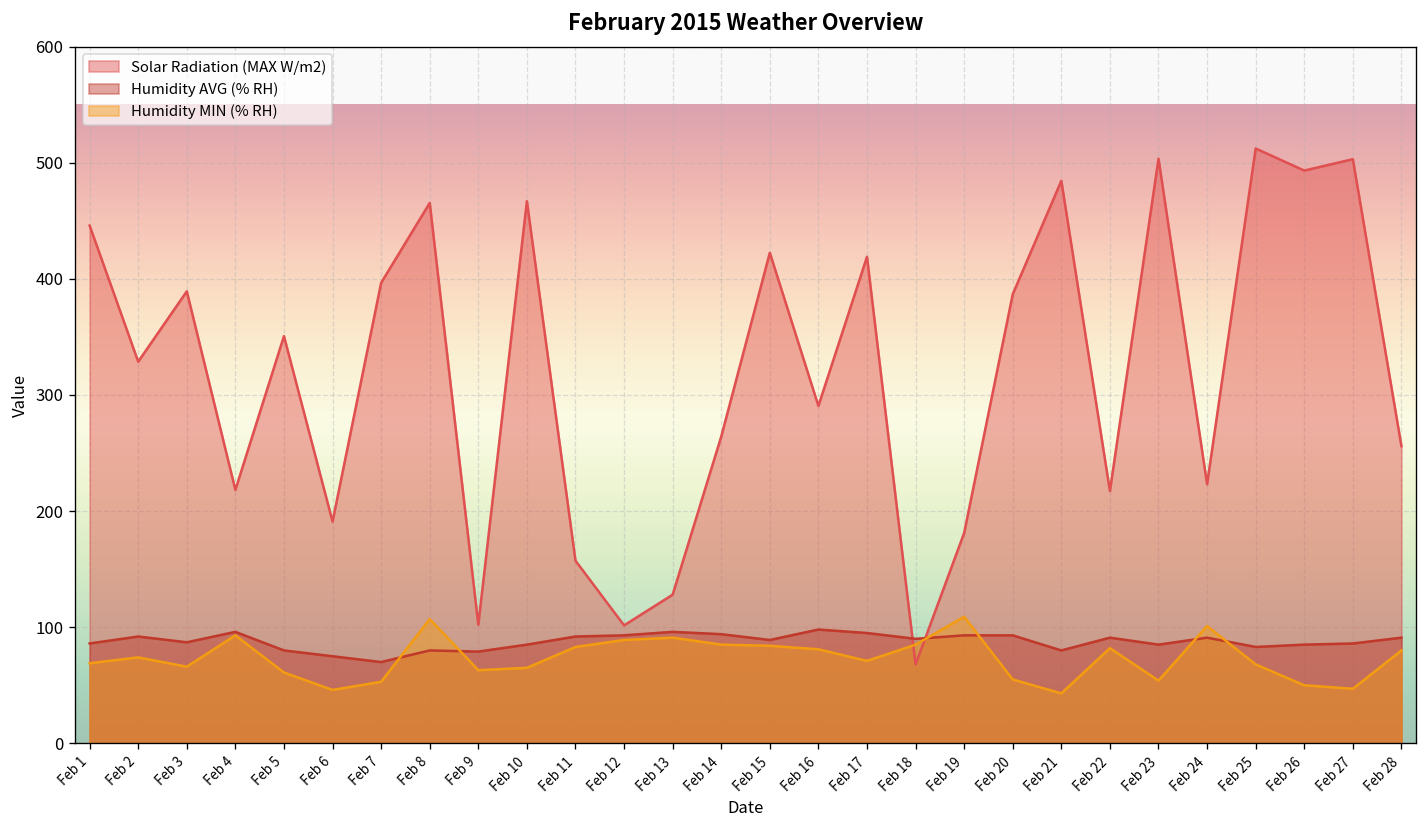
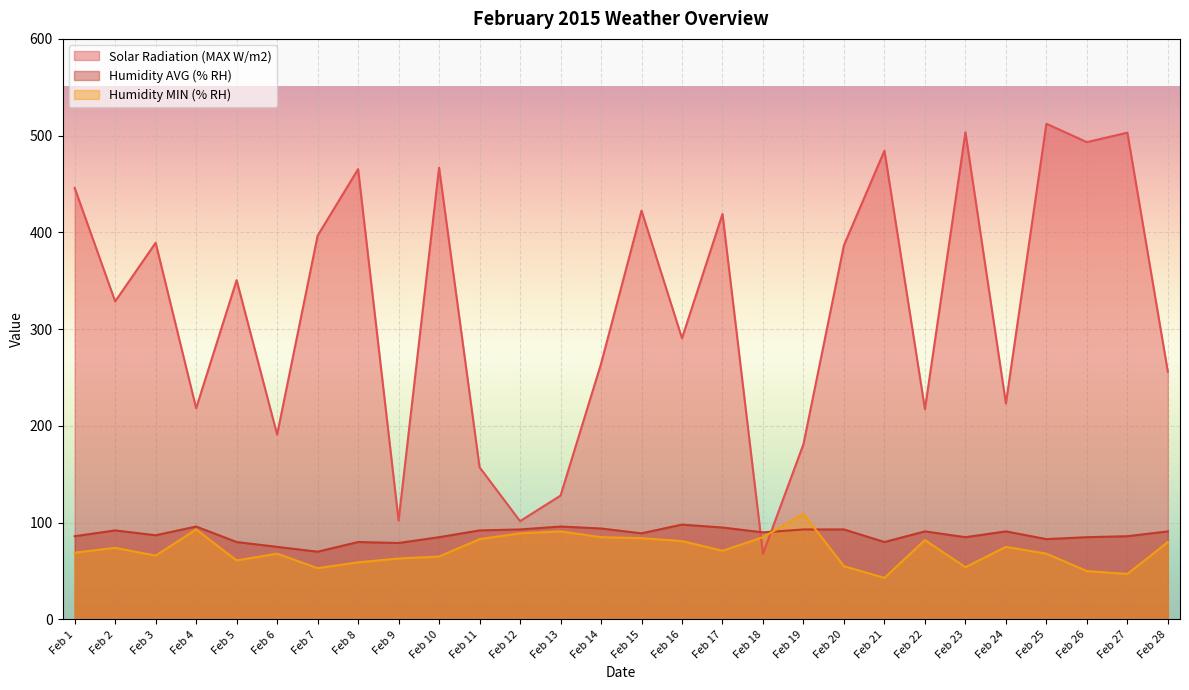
  {
    "Humidity MIN (% RH)": {
      "Feb 1": 70,
      "Feb 2": 70,
      "Feb 3": 70,
      "Feb 4": 90,
      "Feb 5": 60,
-     "Feb 6": 50,
+     "Feb 6": 70,
      "Feb 7": 50,
-     "Feb 8": 110,
+     "Feb 8": 60,
      "Feb 9": 60,
      "Feb 10": 70,
      "Feb 11": 80,
      "Feb 12": 90,
      "Feb 13": 90,
      "Feb 14": 90,
      "Feb 15": 80,
      "Feb 16": 80,
      "Feb 17": 70,
      "Feb 18": 90,
      "Feb 19": 110,
      "Feb 20": 60,
      "Feb 21": 40,
      "Feb 22": 80,
      "Feb 23": 50,
-     "Feb 24": 100,
+     "Feb 24": 80,
      "Feb 25": 70,
      "Feb 26": 50,
      "Feb 27": 50,
      "Feb 28": 80
    }
  }
